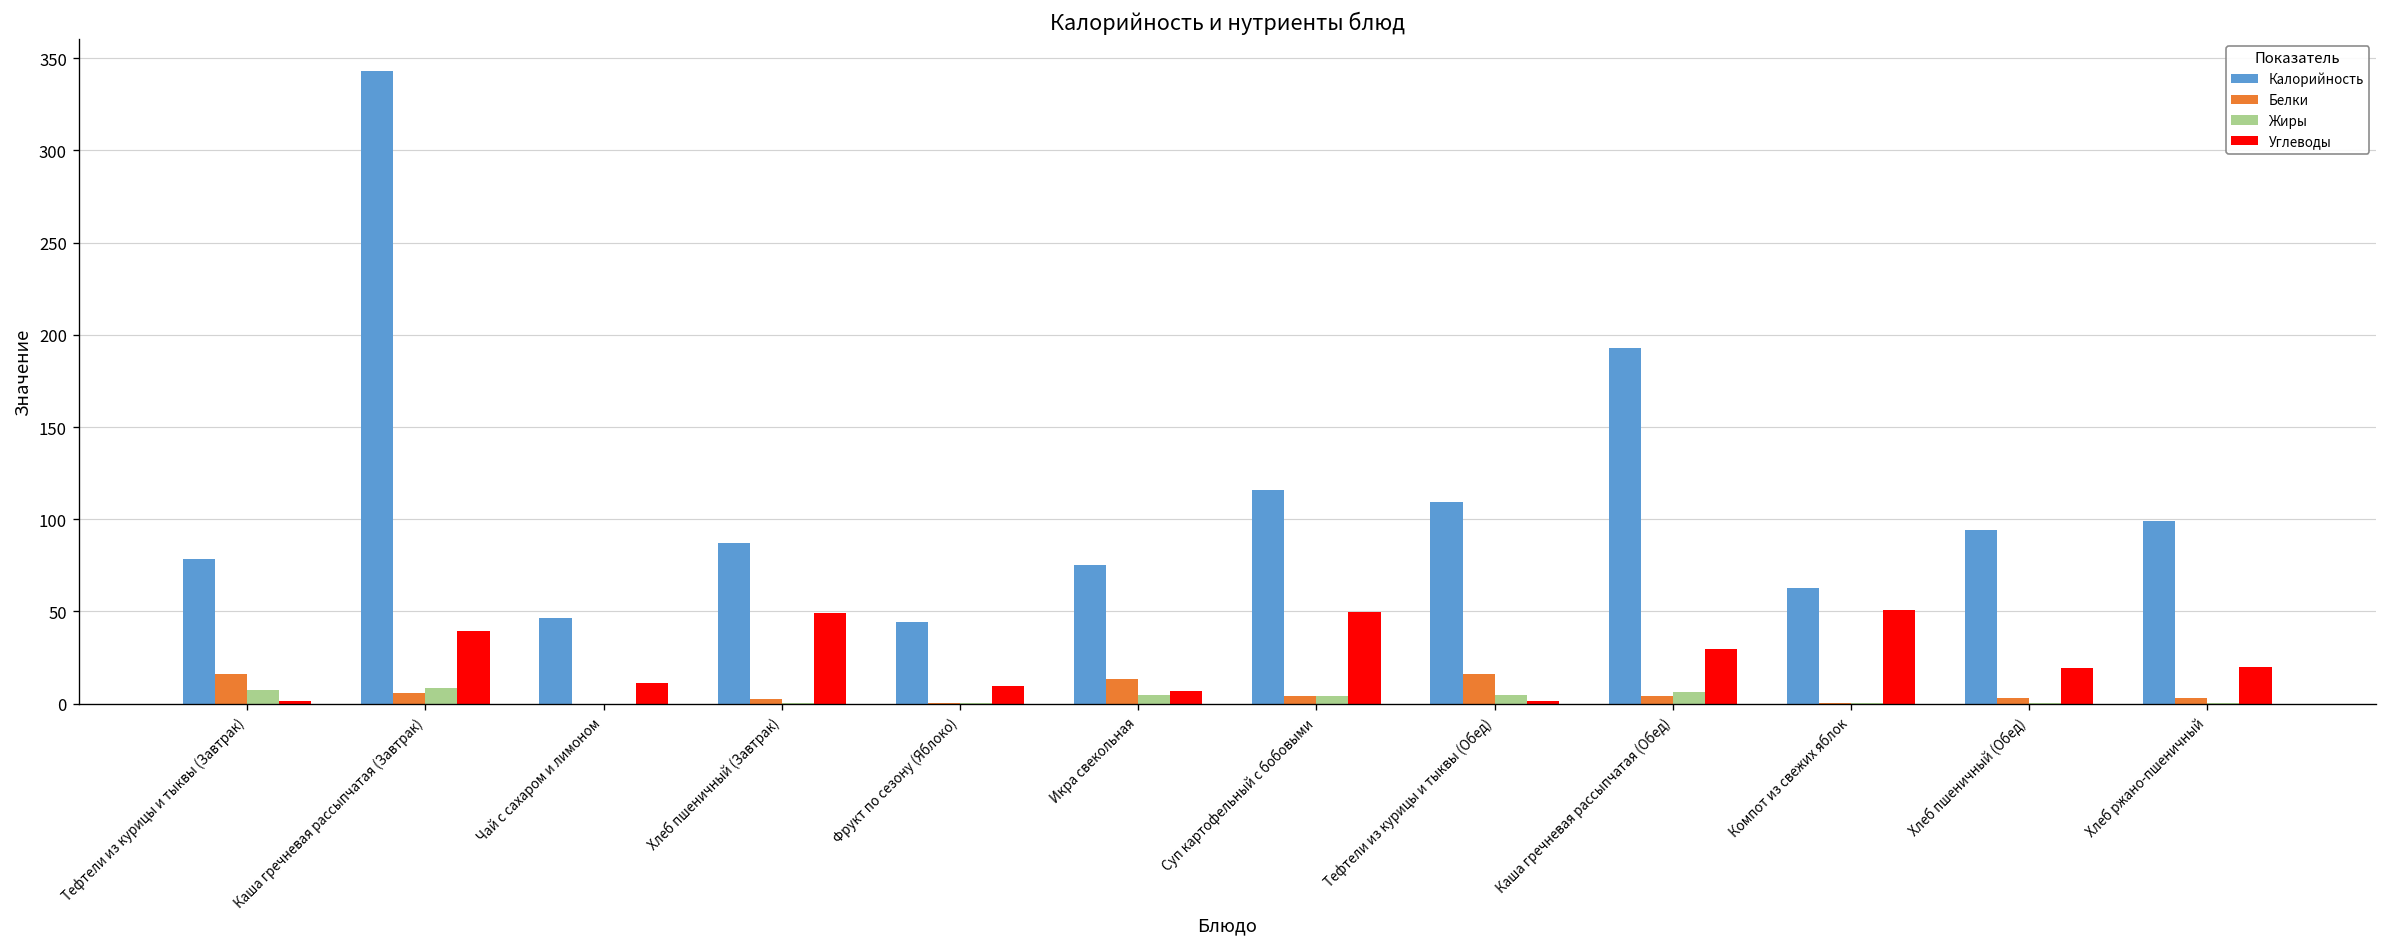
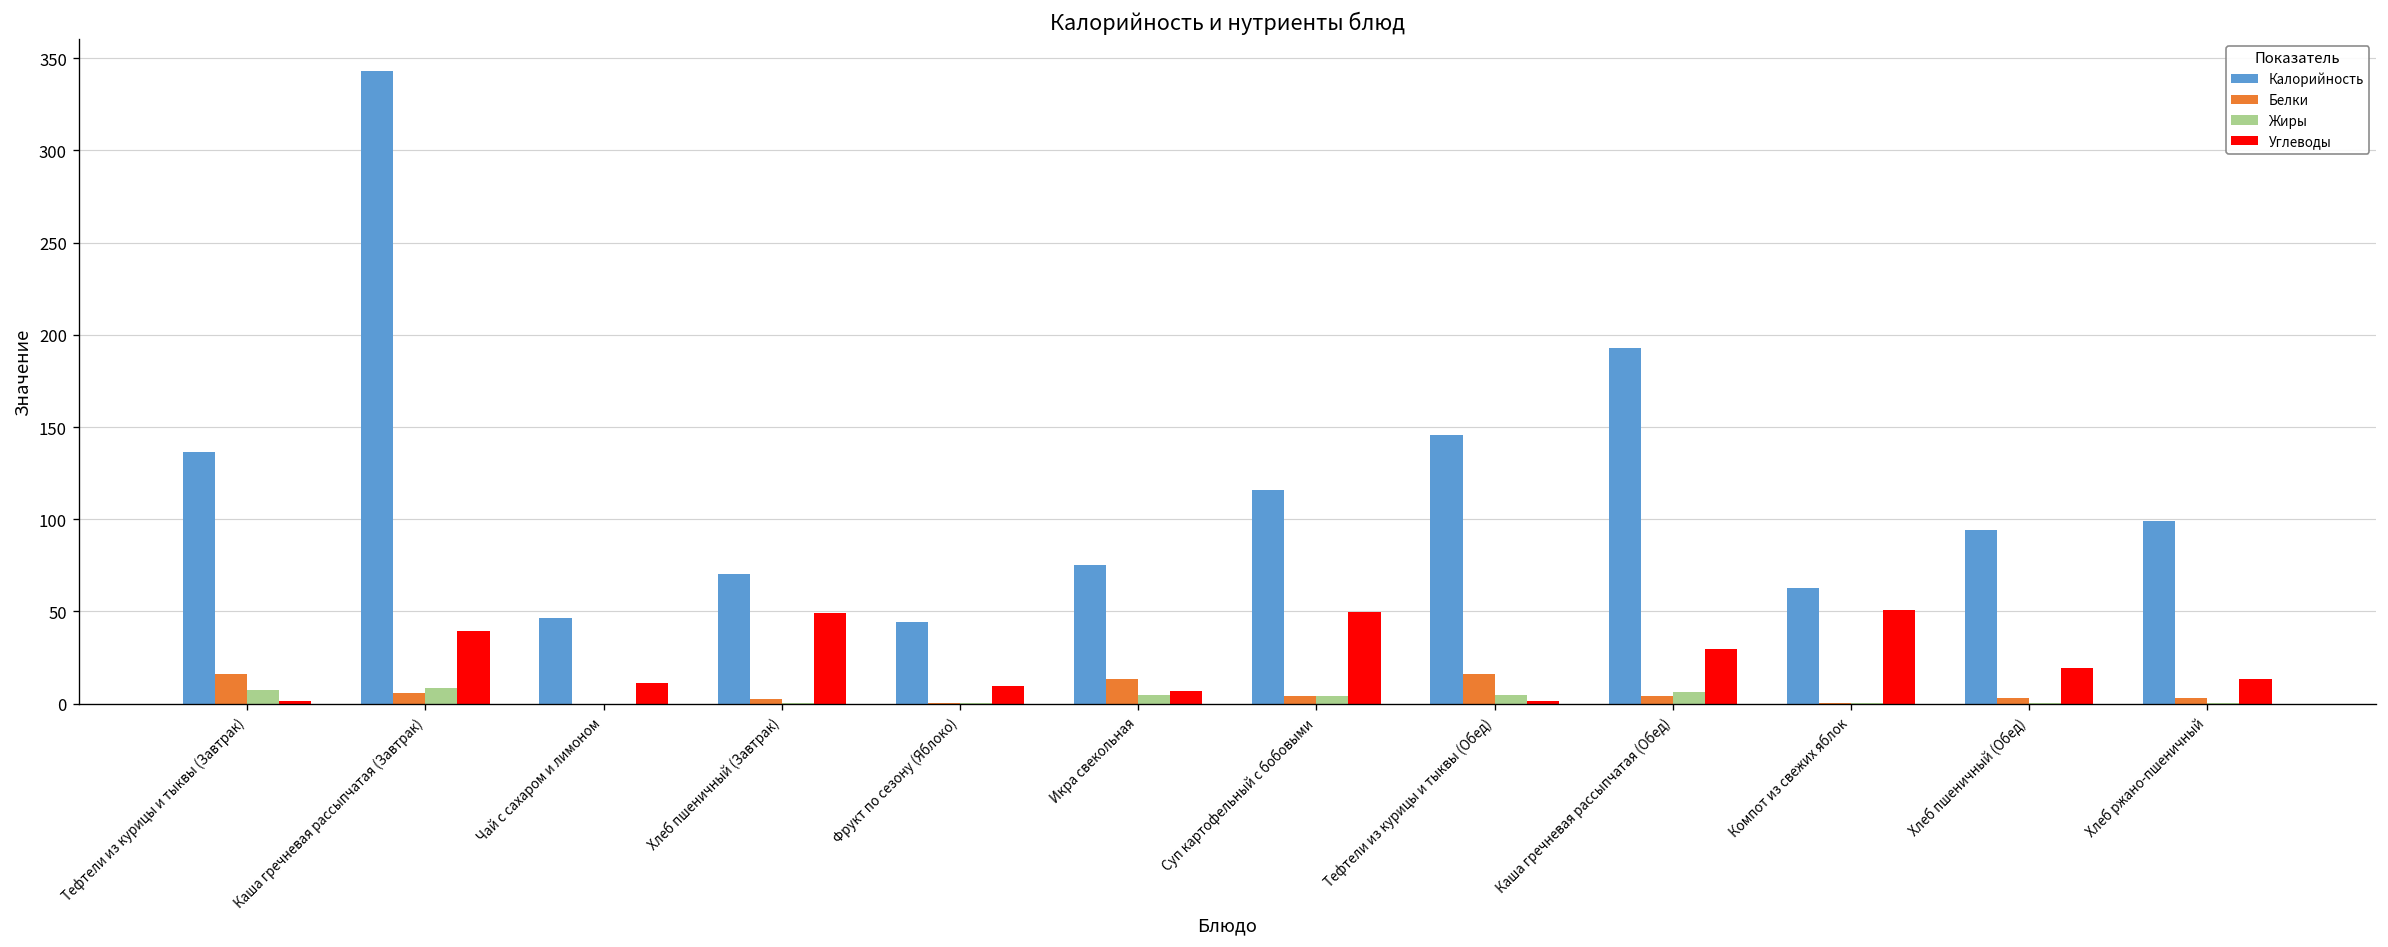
  {
    "Калорийность": {
-     "Тефтели из курицы и тыквы (Завтрак)": 79,
+     "Тефтели из курицы и тыквы (Завтрак)": 136,
      "Каша гречневая рассыпчатая (Завтрак)": 343,
      "Чай с сахаром и лимоном": 46,
-     "Хлеб пшеничный (Завтрак)": 87,
+     "Хлеб пшеничный (Завтрак)": 70,
      "Фрукт по сезону (Яблоко)": 44,
      "Икра свекольная": 75,
      "Суп картофельный с бобовыми": 116,
-     "Тефтели из курицы и тыквы (Обед)": 109,
+     "Тефтели из курицы и тыквы (Обед)": 145,
      "Каша гречневая рассыпчатая (Обед)": 193,
      "Компот из свежих яблок": 63,
      "Хлеб пшеничный (Обед)": 94,
      "Хлеб ржано-пшеничный": 99
    },
    "Белки": {
      "Тефтели из курицы и тыквы (Завтрак)": 16,
      "Каша гречневая рассыпчатая (Завтрак)": 6,
      "Хлеб пшеничный (Завтрак)": 2,
      "Икра свекольная": 14,
      "Суп картофельный с бобовыми": 4,
      "Тефтели из курицы и тыквы (Обед)": 16,
      "Каша гречневая рассыпчатая (Обед)": 4,
      "Хлеб пшеничный (Обед)": 3,
      "Хлеб ржано-пшеничный": 3
    },
    "Жиры": {
      "Тефтели из курицы и тыквы (Завтрак)": 8,
      "Каша гречневая рассыпчатая (Завтрак)": 8,
      "Икра свекольная": 5,
      "Суп картофельный с бобовыми": 4,
      "Тефтели из курицы и тыквы (Обед)": 5,
      "Каша гречневая рассыпчатая (Обед)": 6
    },
    "Углеводы": {
      "Каша гречневая рассыпчатая (Завтрак)": 40,
      "Чай с сахаром и лимоном": 11,
      "Хлеб пшеничный (Завтрак)": 49,
      "Фрукт по сезону (Яблоко)": 10,
      "Икра свекольная": 7,
      "Суп картофельный с бобовыми": 50,
      "Каша гречневая рассыпчатая (Обед)": 30,
      "Компот из свежих яблок": 51,
      "Хлеб пшеничный (Обед)": 19,
-     "Хлеб ржано-пшеничный": 20
+     "Хлеб ржано-пшеничный": 13
    }
  }
